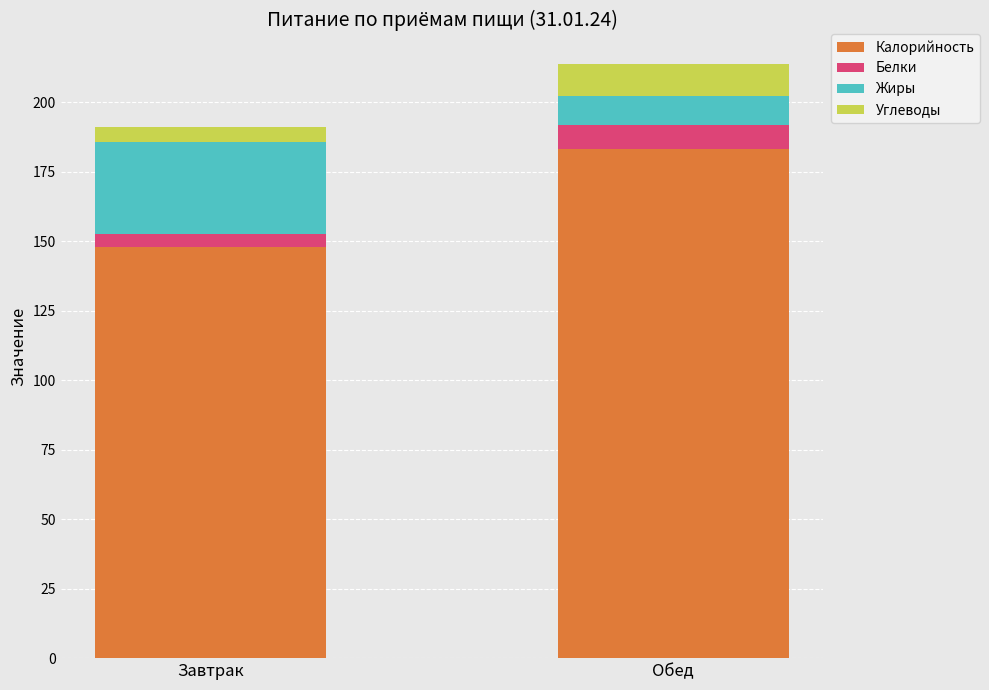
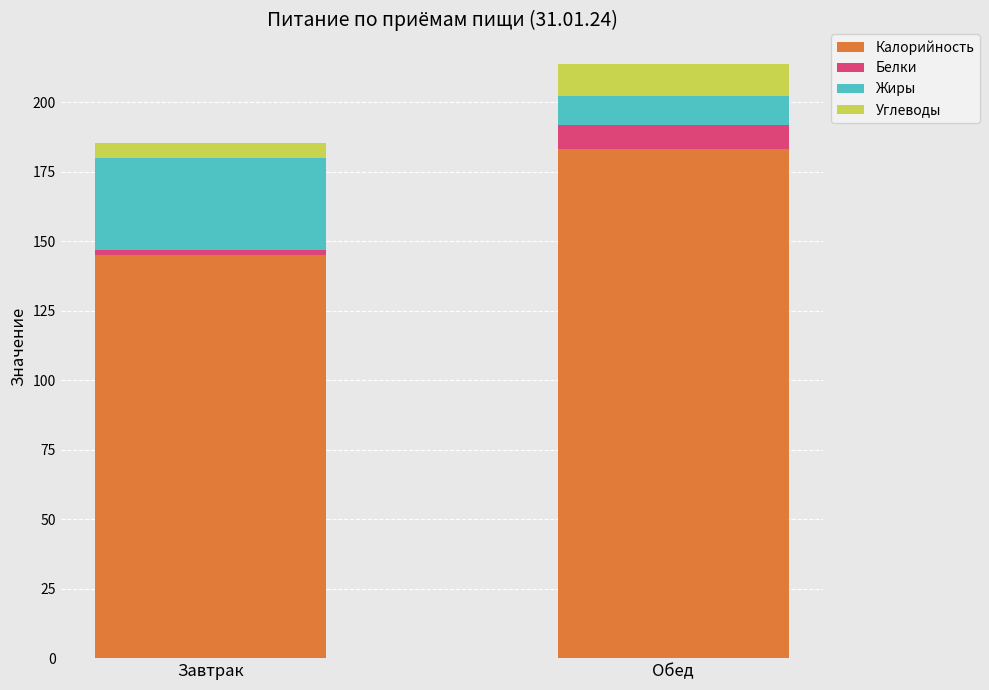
  {
    "Калорийность": {
-     "Завтрак": 148,
+     "Завтрак": 145,
      "Обед": 183
    },
    "Белки": {
-     "Завтрак": 5,
+     "Завтрак": 2,
      "Обед": 9
    },
    "Жиры": {
      "Завтрак": 33,
      "Обед": 11
    },
    "Углеводы": {
      "Завтрак": 5,
      "Обед": 11
    }
  }
